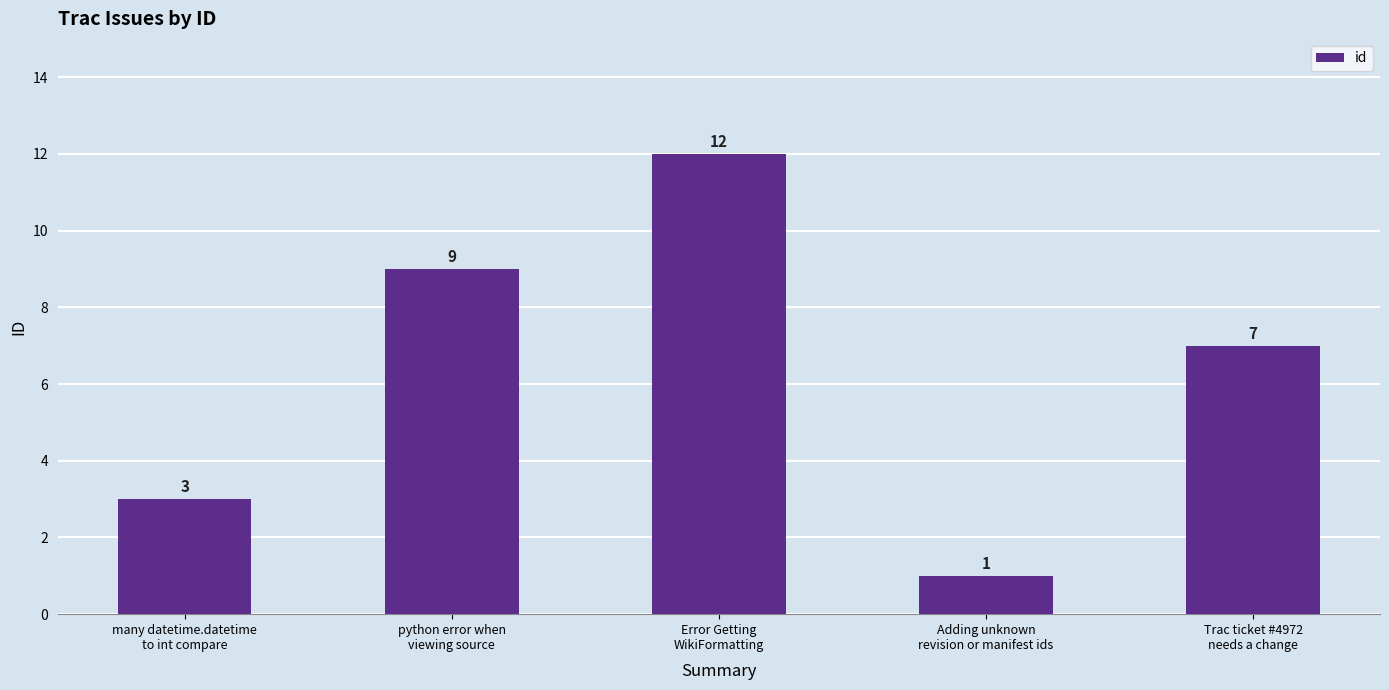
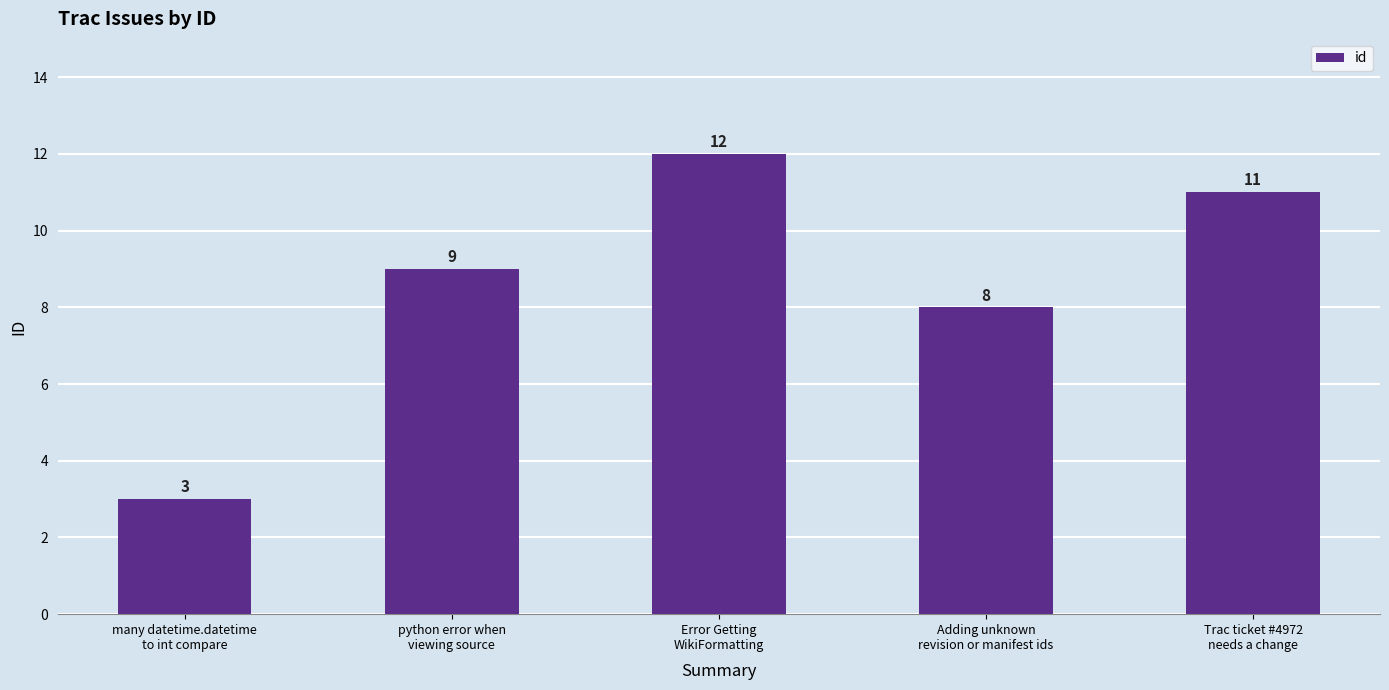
  {
    "many datetime.datetime to int compare": 3,
    "python error when viewing source": 9,
    "Error Getting WikiFormatting": 12,
-   "Adding unknown revision or manifest ids": 1,
-   "Trac ticket #4972 needs a change": 7
+   "Adding unknown revision or manifest ids": 8,
+   "Trac ticket #4972 needs a change": 11
  }
